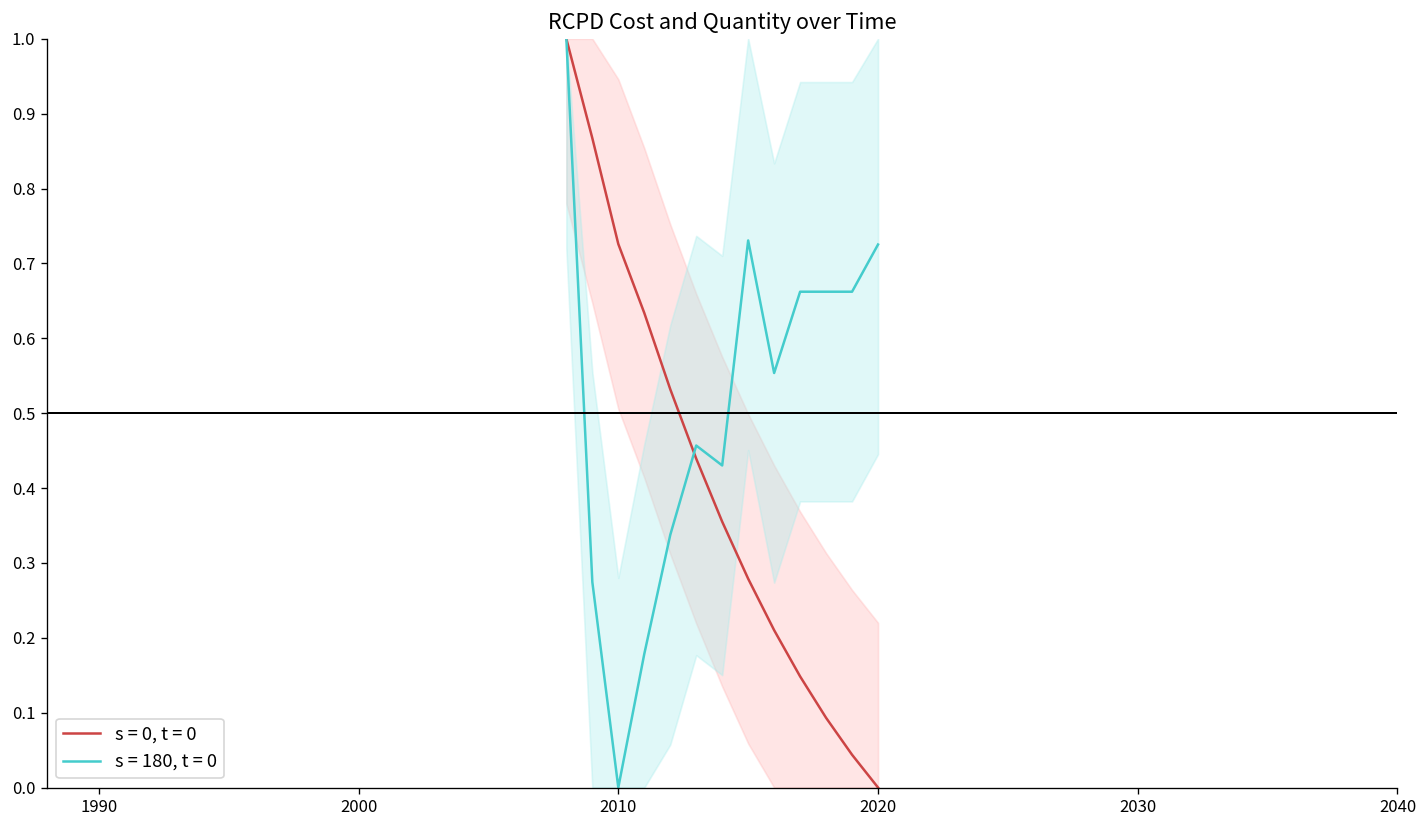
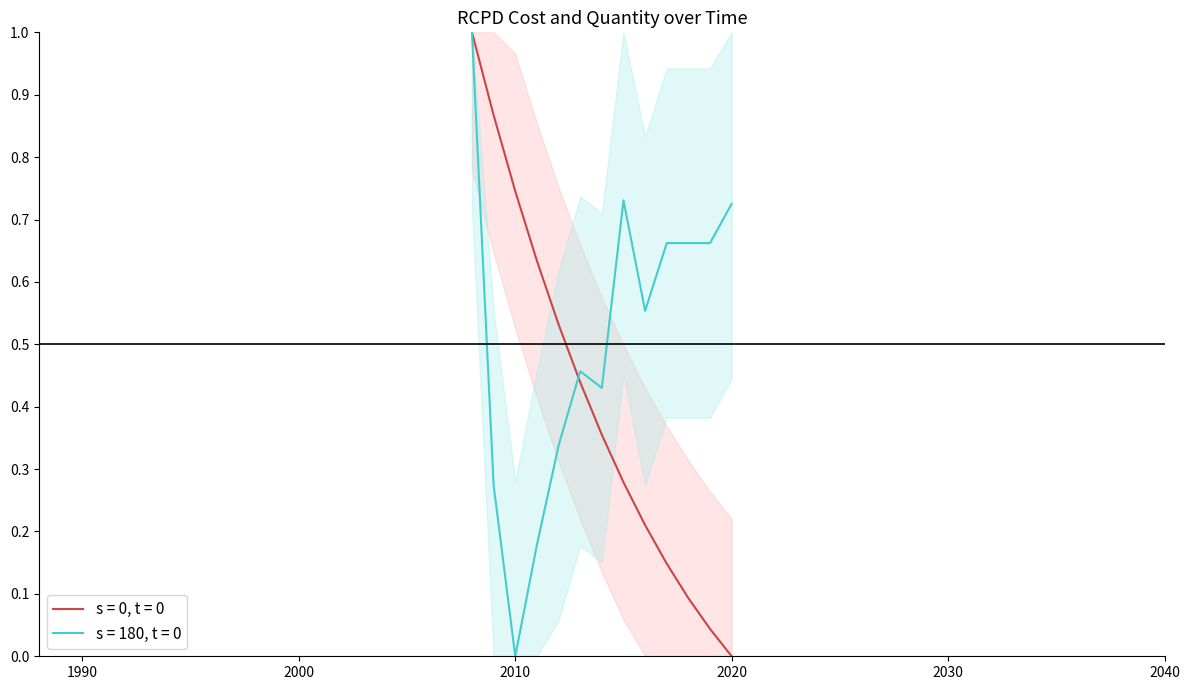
  {
    "s = 0, t = 0": {
-     "2010": 0.73,
+     "2010": 0.75,
      "2020": 0.00
    },
    "s = 180, t = 0": {
      "2010": 0.00,
      "2020": 0.73
    }
  }
